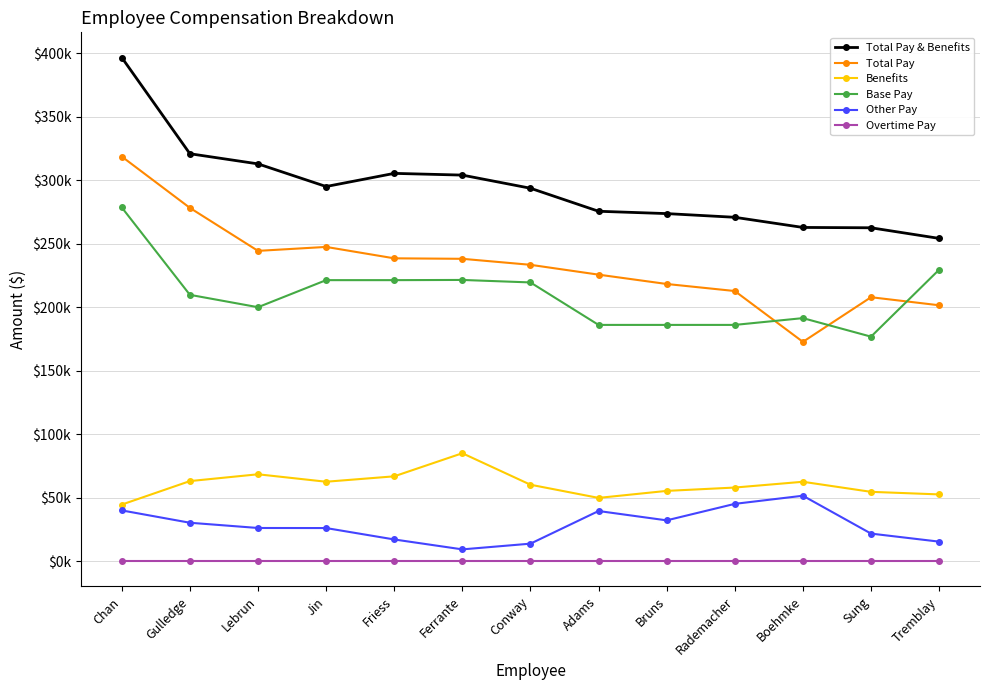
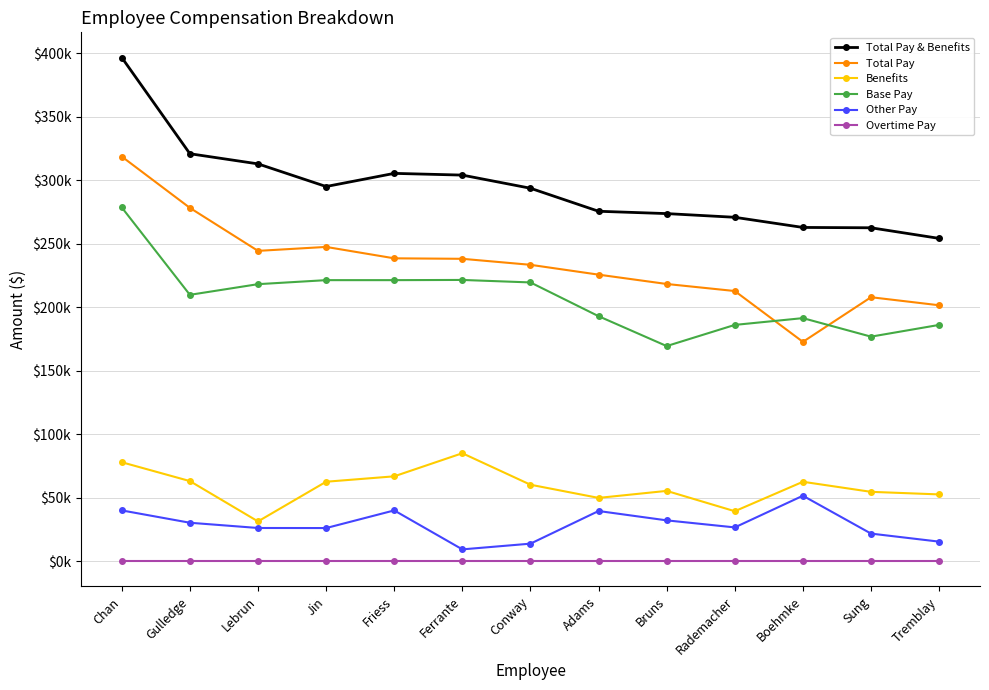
  {
    "Total Pay & Benefits": {
      "Chan": "$397000",
      "Gulledge": "$321000",
      "Lebrun": "$313000",
      "Jin": "$295000",
      "Friess": "$306000",
      "Ferrante": "$304000",
      "Conway": "$294000",
      "Adams": "$276000",
      "Bruns": "$274000",
      "Rademacher": "$271000",
      "Boehmke": "$263000",
      "Sung": "$263000",
      "Tremblay": "$254000"
    },
    "Total Pay": {
      "Chan": "$319000",
      "Gulledge": "$278000",
      "Lebrun": "$244000",
      "Jin": "$248000",
      "Friess": "$239000",
      "Ferrante": "$238000",
      "Conway": "$233000",
      "Adams": "$226000",
      "Bruns": "$218000",
      "Rademacher": "$213000",
      "Boehmke": "$173000",
      "Sung": "$208000",
      "Tremblay": "$202000"
    },
    "Benefits": {
-     "Chan": "$45000",
+     "Chan": "$78000",
      "Gulledge": "$63000",
-     "Lebrun": "$69000",
+     "Lebrun": "$31000",
      "Jin": "$63000",
      "Friess": "$67000",
      "Ferrante": "$85000",
      "Conway": "$60000",
      "Adams": "$50000",
      "Bruns": "$55000",
-     "Rademacher": "$58000",
+     "Rademacher": "$39000",
      "Boehmke": "$63000",
      "Sung": "$55000",
      "Tremblay": "$53000"
    },
    "Base Pay": {
      "Chan": "$279000",
      "Gulledge": "$210000",
-     "Lebrun": "$200000",
+     "Lebrun": "$218000",
      "Jin": "$221000",
      "Friess": "$221000",
      "Ferrante": "$222000",
      "Conway": "$220000",
-     "Adams": "$186000",
-     "Bruns": "$186000",
+     "Adams": "$193000",
+     "Bruns": "$169000",
      "Rademacher": "$186000",
      "Boehmke": "$191000",
      "Sung": "$177000",
-     "Tremblay": "$230000"
+     "Tremblay": "$186000"
    },
    "Other Pay": {
      "Chan": "$40000",
      "Gulledge": "$30000",
      "Lebrun": "$26000",
      "Jin": "$26000",
-     "Friess": "$17000",
+     "Friess": "$40000",
      "Ferrante": "$9000",
      "Conway": "$14000",
      "Adams": "$40000",
      "Bruns": "$32000",
-     "Rademacher": "$45000",
+     "Rademacher": "$27000",
      "Boehmke": "$52000",
      "Sung": "$22000",
      "Tremblay": "$15000"
    },
    "Overtime Pay": {
      "Chan": "$0",
      "Gulledge": "$0",
      "Lebrun": "$0",
      "Jin": "$0",
      "Friess": "$0",
      "Ferrante": "$0",
      "Conway": "$0",
      "Adams": "$0",
      "Bruns": "$0",
      "Rademacher": "$0",
      "Boehmke": "$0",
      "Sung": "$0",
      "Tremblay": "$0"
    }
  }
